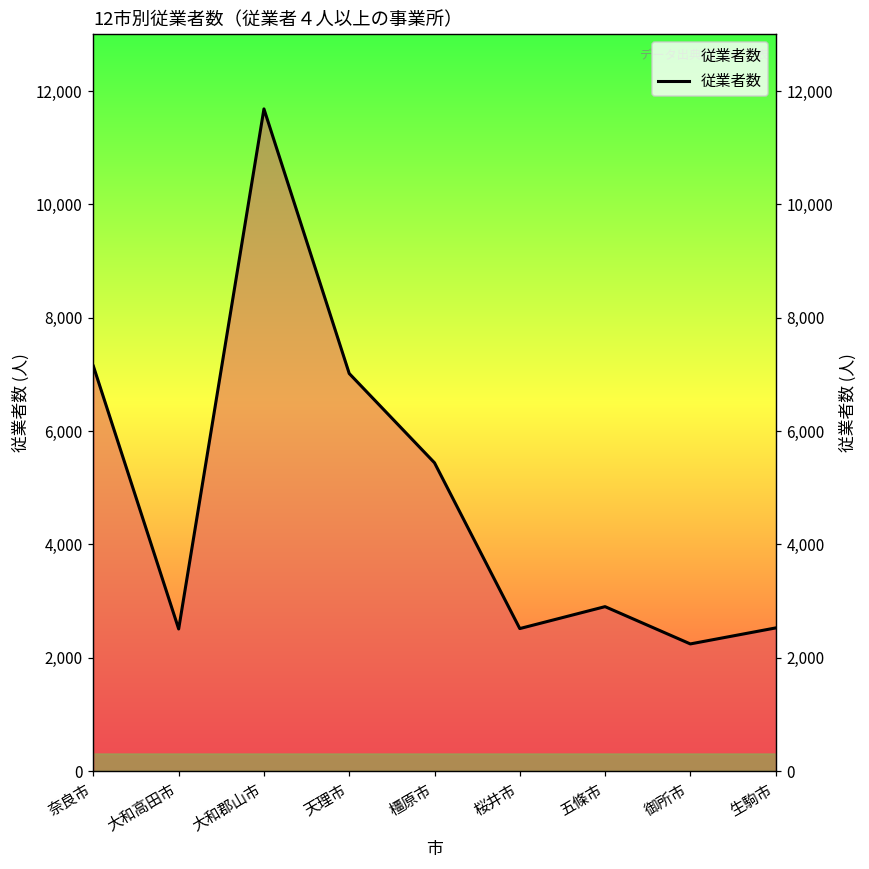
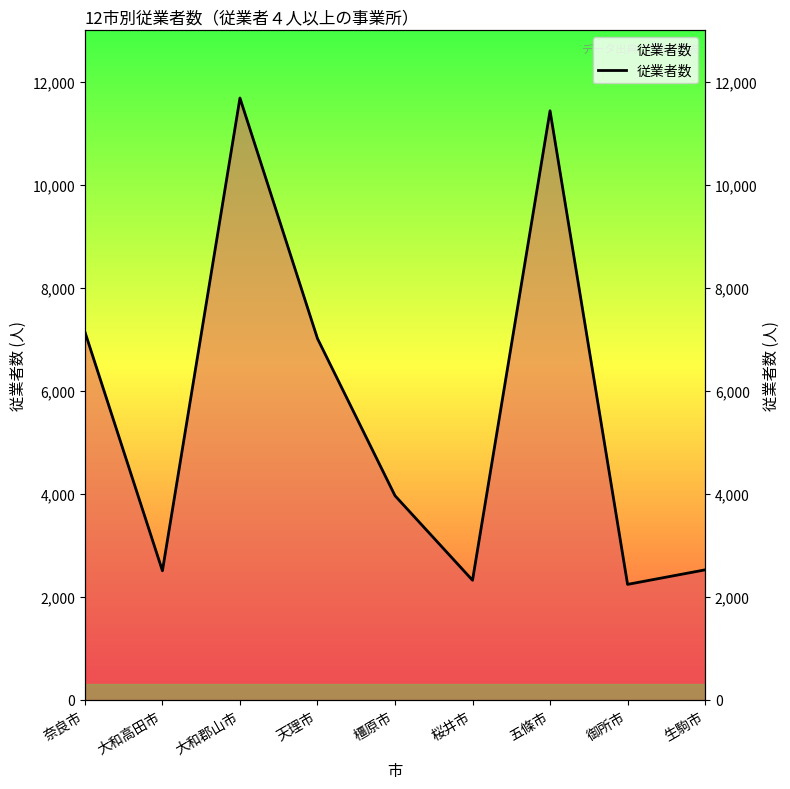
  {
    "奈良市": "7,100",
    "大和高田市": "2,500",
    "大和郡山市": "11,700",
    "天理市": "7,000",
-   "橿原市": "5,400",
-   "桜井市": "2,500",
-   "五條市": "2,900",
+   "橿原市": "4,000",
+   "桜井市": "2,300",
+   "五條市": "11,400",
    "御所市": "2,200",
    "生駒市": "2,500"
  }
